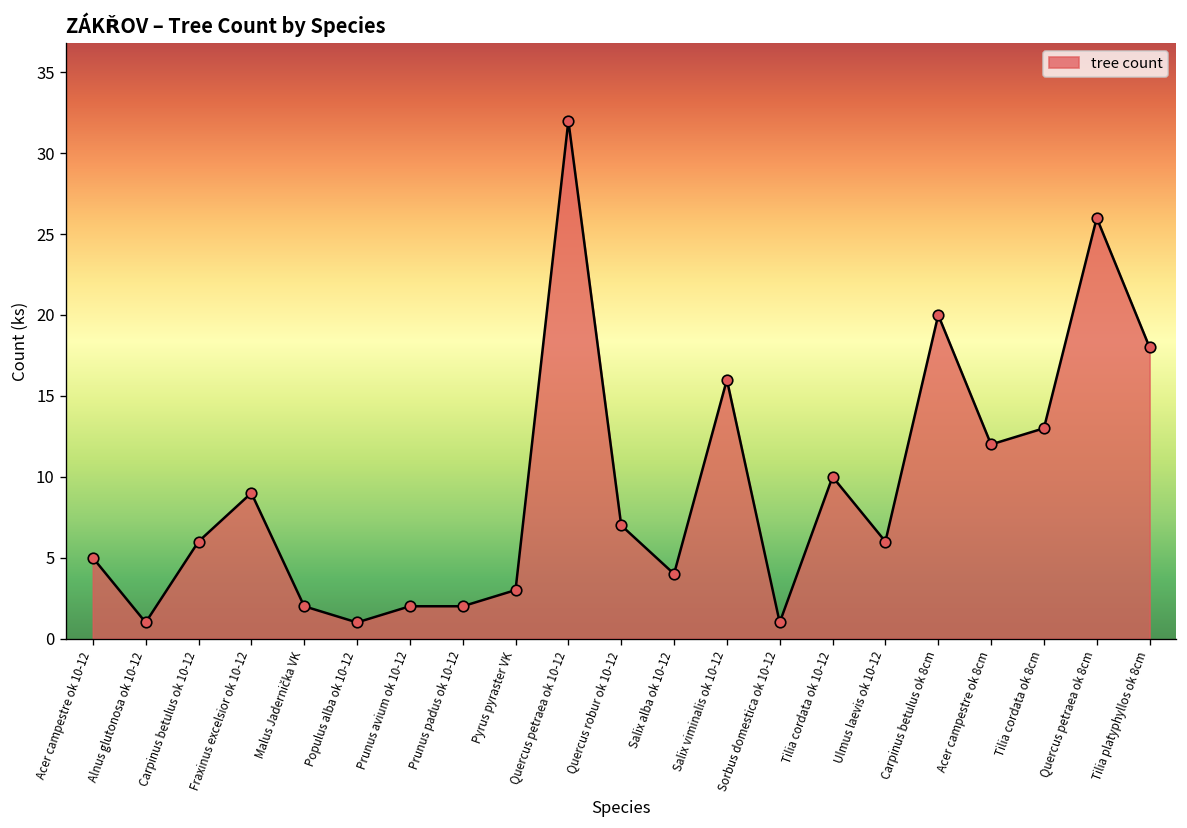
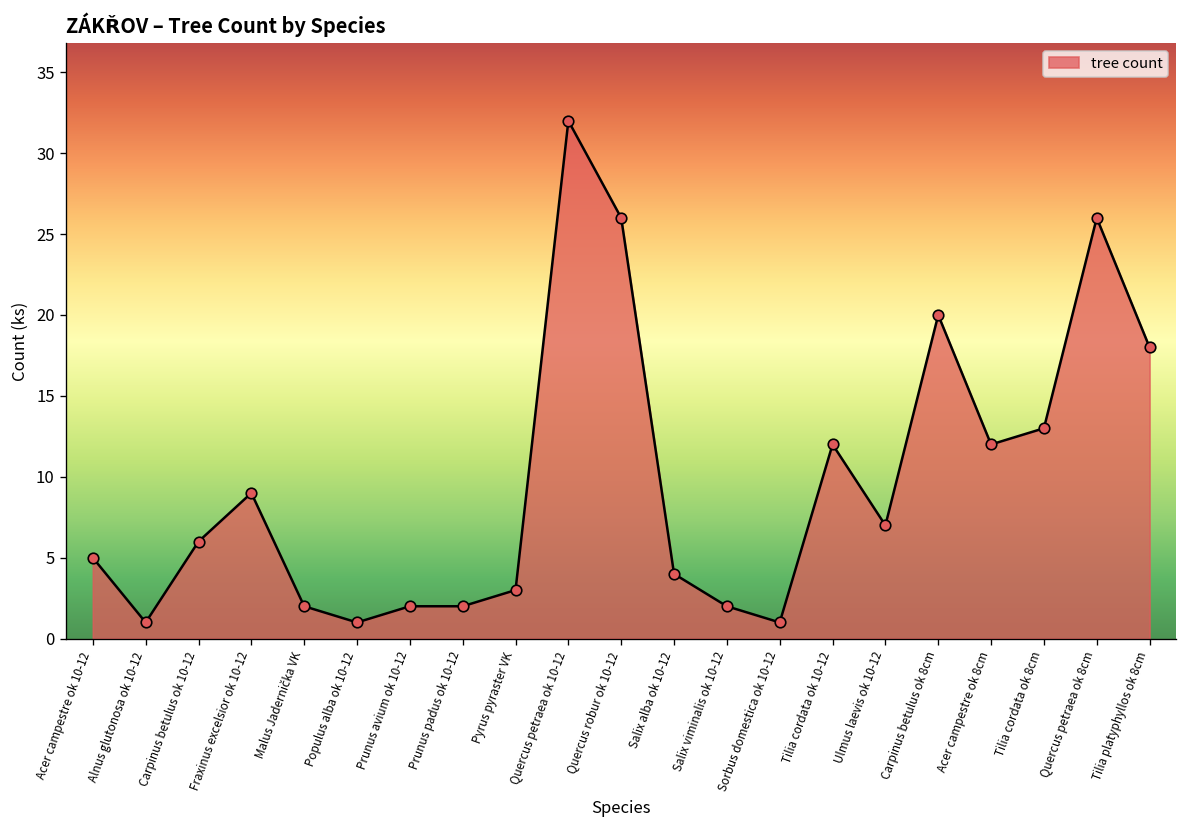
  {
    "Acer campestre ok 10-12": 5,
    "Alnus glutonosa ok 10-12": 1,
    "Carpinus betulus ok 10-12": 6,
    "Fraxinus excelsior ok 10-12": 9,
    "Malus Jadernička VK": 2,
    "Populus alba ok 10-12": 1,
    "Prunus avium ok 10-12": 2,
    "Prunus padus ok 10-12": 2,
    "Pyrus pyraster VK": 3,
    "Quercus petraea ok 10-12": 32,
-   "Quercus robur ok 10-12": 7,
+   "Quercus robur ok 10-12": 26,
    "Salix alba ok 10-12": 4,
-   "Salix viminalis ok 10-12": 16,
+   "Salix viminalis ok 10-12": 2,
    "Sorbus domestica ok 10-12": 1,
-   "Tilia cordata ok 10-12": 10,
-   "Ulmus laevis ok 10-12": 6,
+   "Tilia cordata ok 10-12": 12,
+   "Ulmus laevis ok 10-12": 7,
    "Carpinus betulus ok 8cm": 20,
    "Acer campestre ok 8cm": 12,
    "Tilia cordata ok 8cm": 13,
    "Quercus petraea ok 8cm": 26,
    "Tilia platyphyllos ok 8cm": 18
  }
